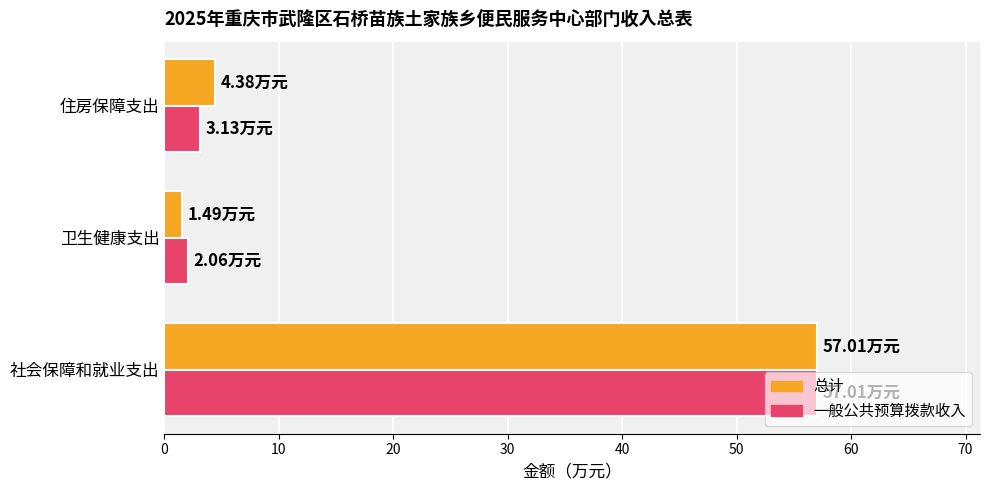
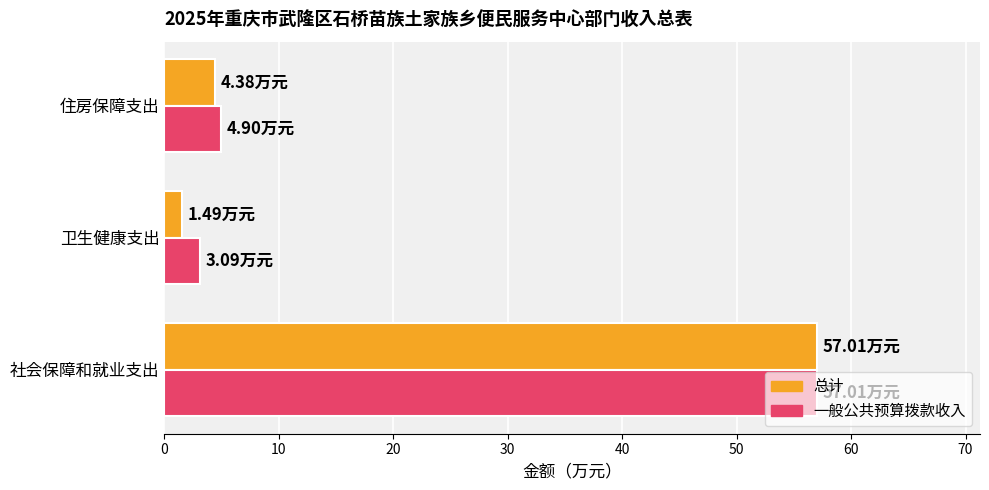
  {
    "总计": {
      "住房保障支出": 4.38,
      "卫生健康支出": 1.49,
      "社会保障和就业支出": 57.01
    },
    "一般公共预算拨款收入": {
-     "住房保障支出": 3.13,
-     "卫生健康支出": 2.06
+     "住房保障支出": 4.90,
+     "卫生健康支出": 3.09
    }
  }
